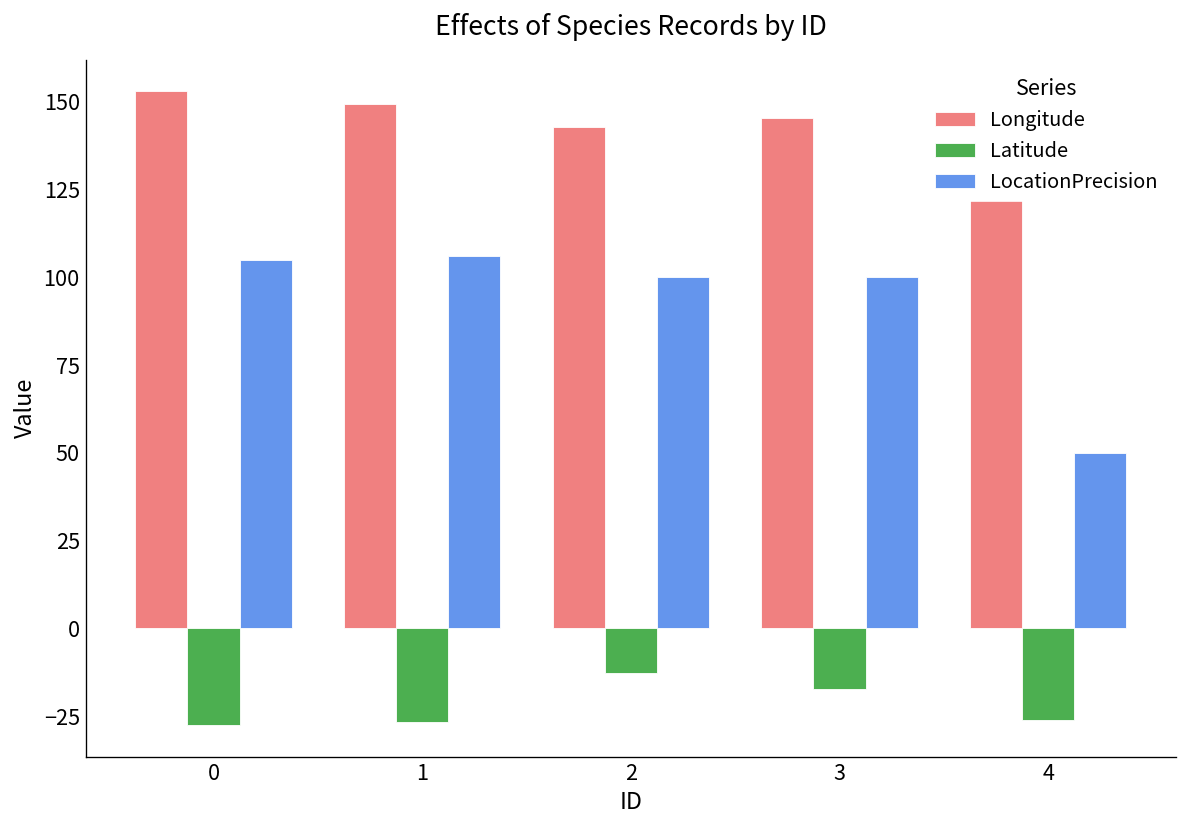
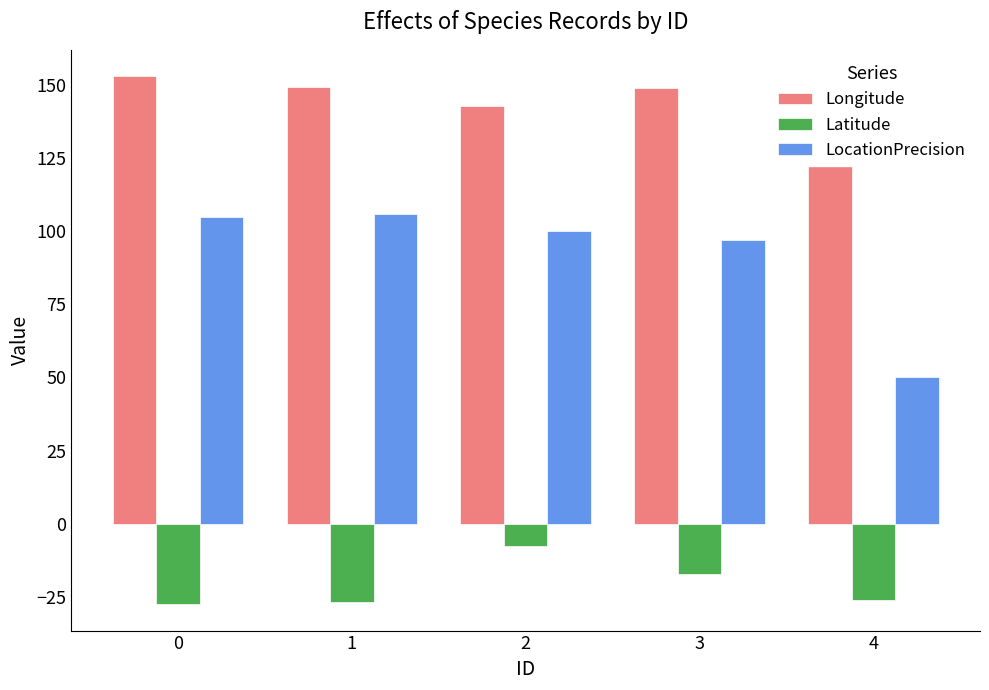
  {
    "Longitude": {
      "0": 153,
      "1": 149,
      "2": 143,
-     "3": 145
+     "3": 149
    },
    "Latitude": {
      "0": -28,
      "1": -27,
-     "2": -13,
+     "2": -7,
      "3": -17,
      "4": -26
    },
    "LocationPrecision": {
      "0": 105,
      "1": 106,
      "2": 100,
-     "3": 100,
+     "3": 97,
      "4": 50
    }
  }
